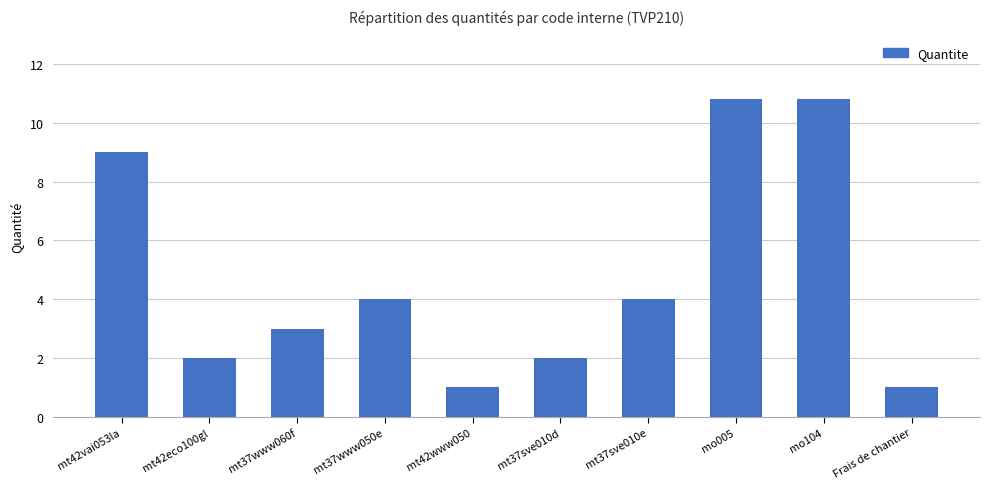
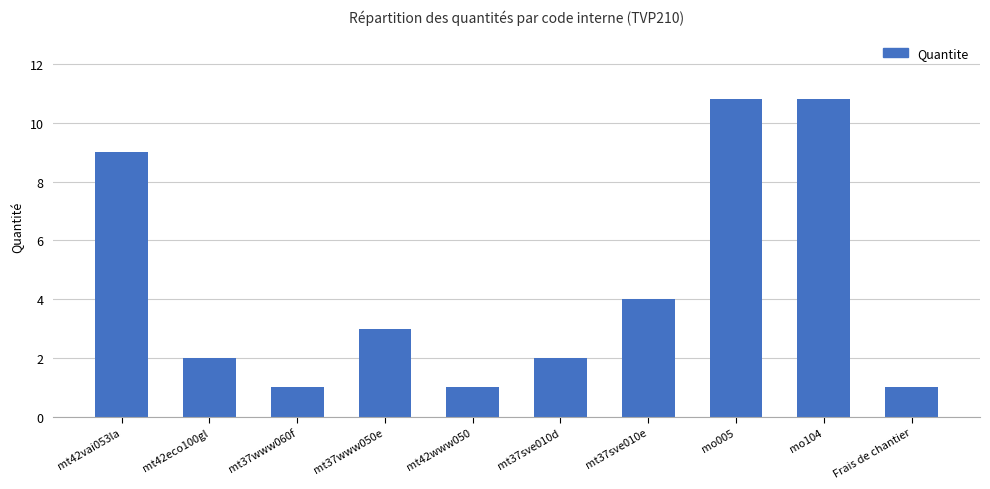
  {
    "mt42vai053la": 9,
    "mt42eco100gl": 2,
-   "mt37www060f": 3,
-   "mt37www050e": 4,
+   "mt37www060f": 1,
+   "mt37www050e": 3,
    "mt42www050": 1,
    "mt37sve010d": 2,
    "mt37sve010e": 4,
    "mo005": 10.8,
    "mo104": 10.8,
    "Frais de chantier": 1
  }
